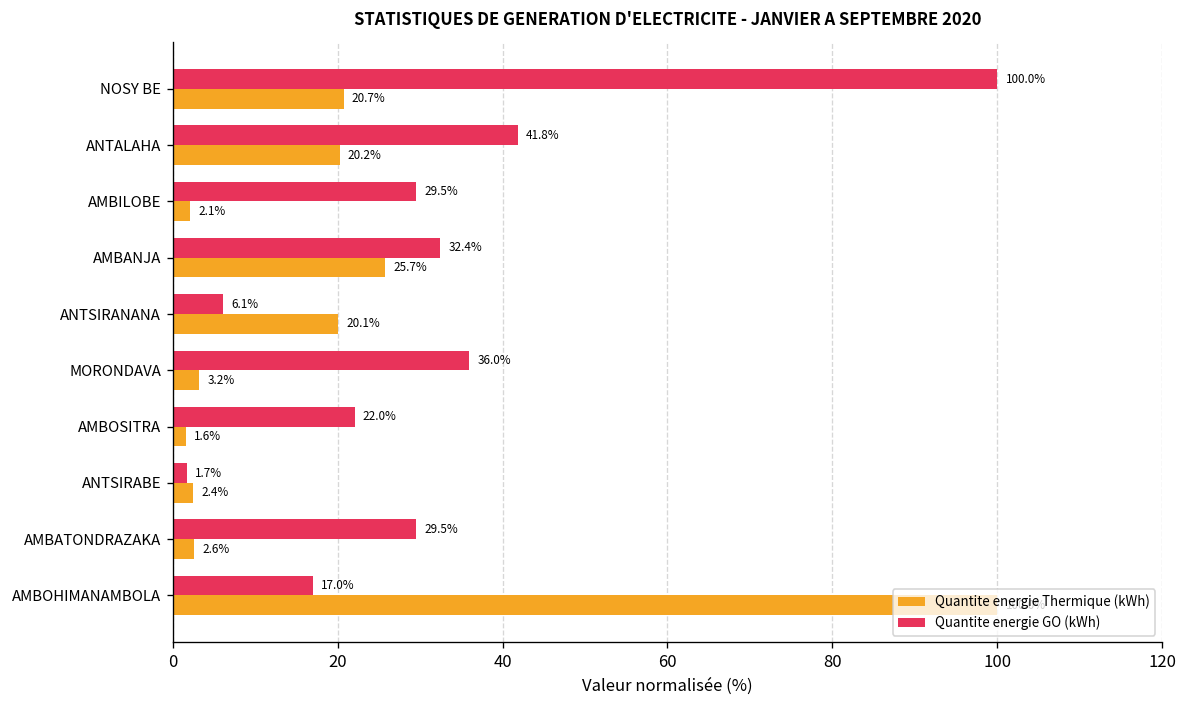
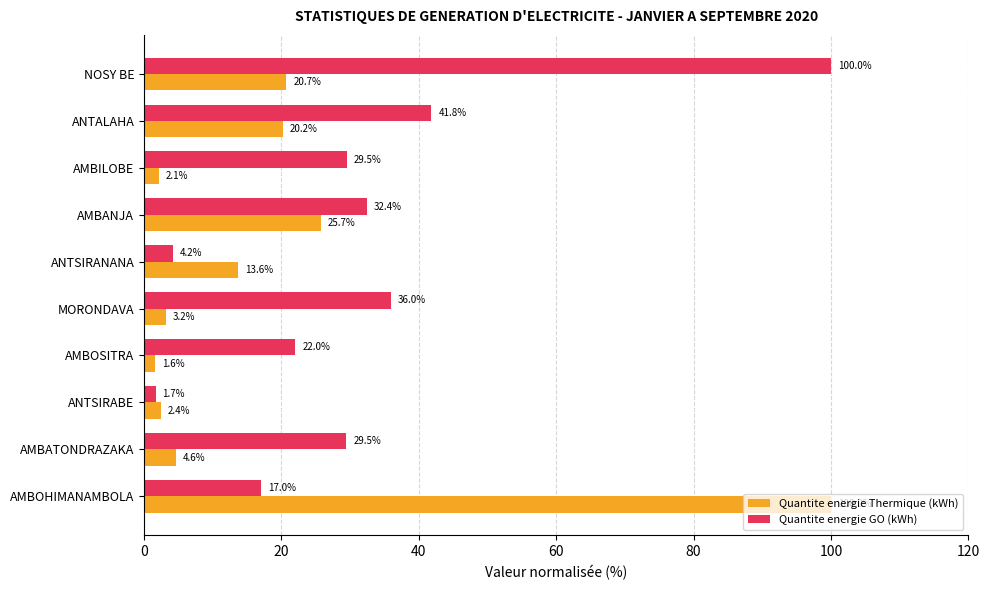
  {
    "Quantite energie Thermique (kWh)": {
      "NOSY BE": "20.7%",
      "ANTALAHA": "20.2%",
      "AMBILOBE": "2.1%",
      "AMBANJA": "25.7%",
-     "ANTSIRANANA": "20.1%",
+     "ANTSIRANANA": "13.6%",
      "MORONDAVA": "3.2%",
      "AMBOSITRA": "1.6%",
      "ANTSIRABE": "2.4%",
-     "AMBATONDRAZAKA": "2.6%"
+     "AMBATONDRAZAKA": "4.6%"
    },
    "Quantite energie GO (kWh)": {
      "NOSY BE": "100.0%",
      "ANTALAHA": "41.8%",
      "AMBILOBE": "29.5%",
      "AMBANJA": "32.4%",
-     "ANTSIRANANA": "6.1%",
+     "ANTSIRANANA": "4.2%",
      "MORONDAVA": "36.0%",
      "AMBOSITRA": "22.0%",
      "ANTSIRABE": "1.7%",
      "AMBATONDRAZAKA": "29.5%",
      "AMBOHIMANAMBOLA": "17.0%"
    }
  }
